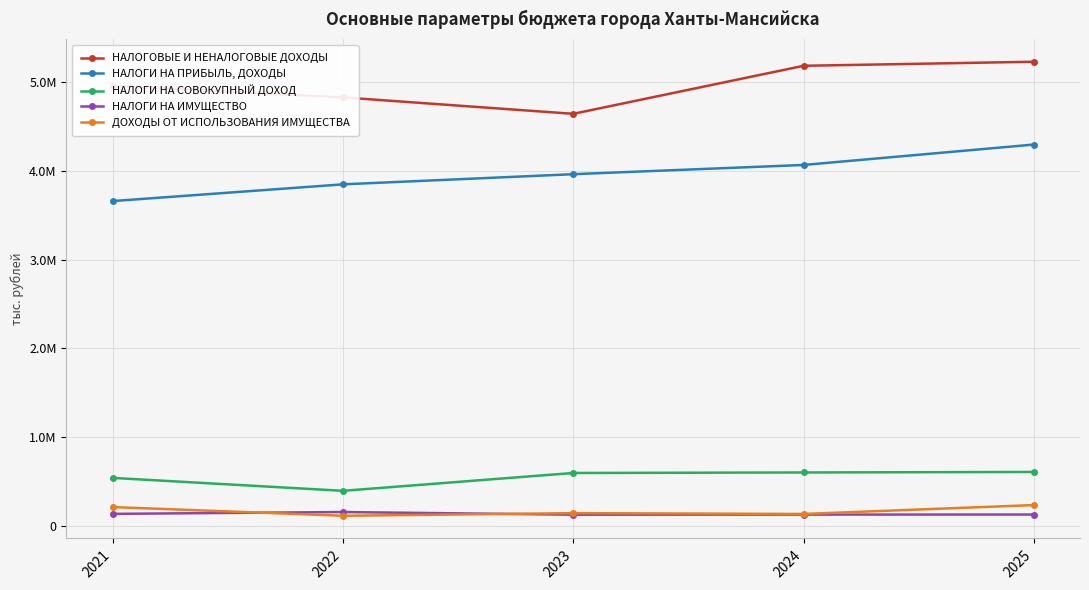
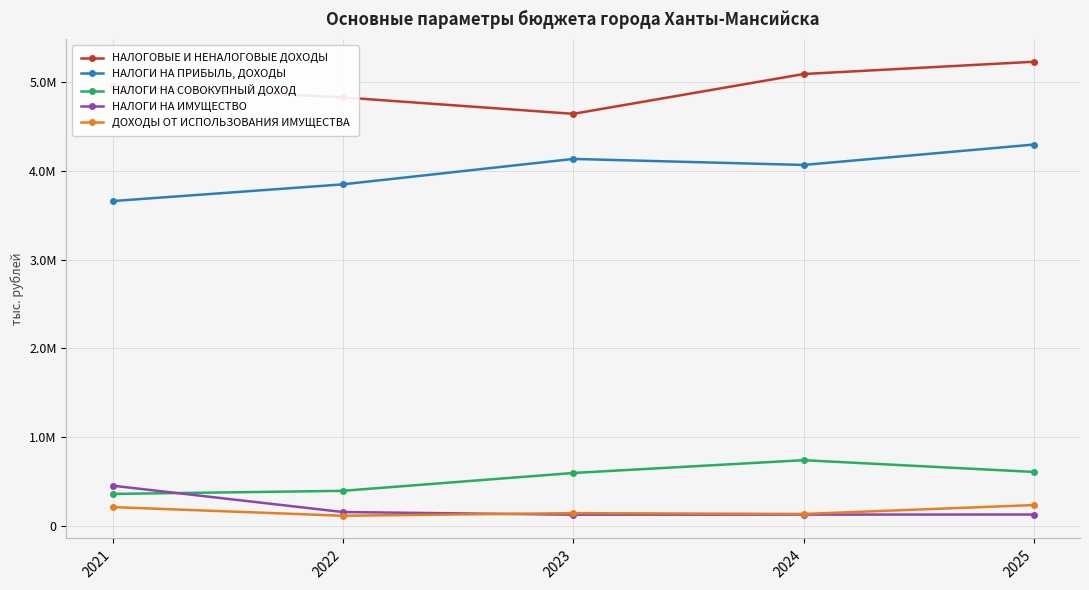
  {
    "НАЛОГОВЫЕ И НЕНАЛОГОВЫЕ ДОХОДЫ": {
      "2023": 4600000,
-     "2024": 5200000,
+     "2024": 5100000,
      "2025": 5200000
    },
    "НАЛОГИ НА ПРИБЫЛЬ, ДОХОДЫ": {
      "2021": 3700000,
      "2022": 3800000,
-     "2023": 4000000,
+     "2023": 4100000,
      "2024": 4100000,
      "2025": 4300000
    },
    "НАЛОГИ НА СОВОКУПНЫЙ ДОХОД": {
-     "2021": 500000,
+     "2021": 400000,
      "2022": 400000,
      "2023": 600000,
-     "2024": 600000,
+     "2024": 700000,
      "2025": 600000
    },
    "НАЛОГИ НА ИМУЩЕСТВО": {
-     "2021": 100000,
+     "2021": 500000,
      "2022": 200000,
      "2025": 100000
    },
    "ДОХОДЫ ОТ ИСПОЛЬЗОВАНИЯ ИМУЩЕСТВА": {
      "2021": 200000,
      "2022": 100000,
      "2025": 200000
    }
  }
